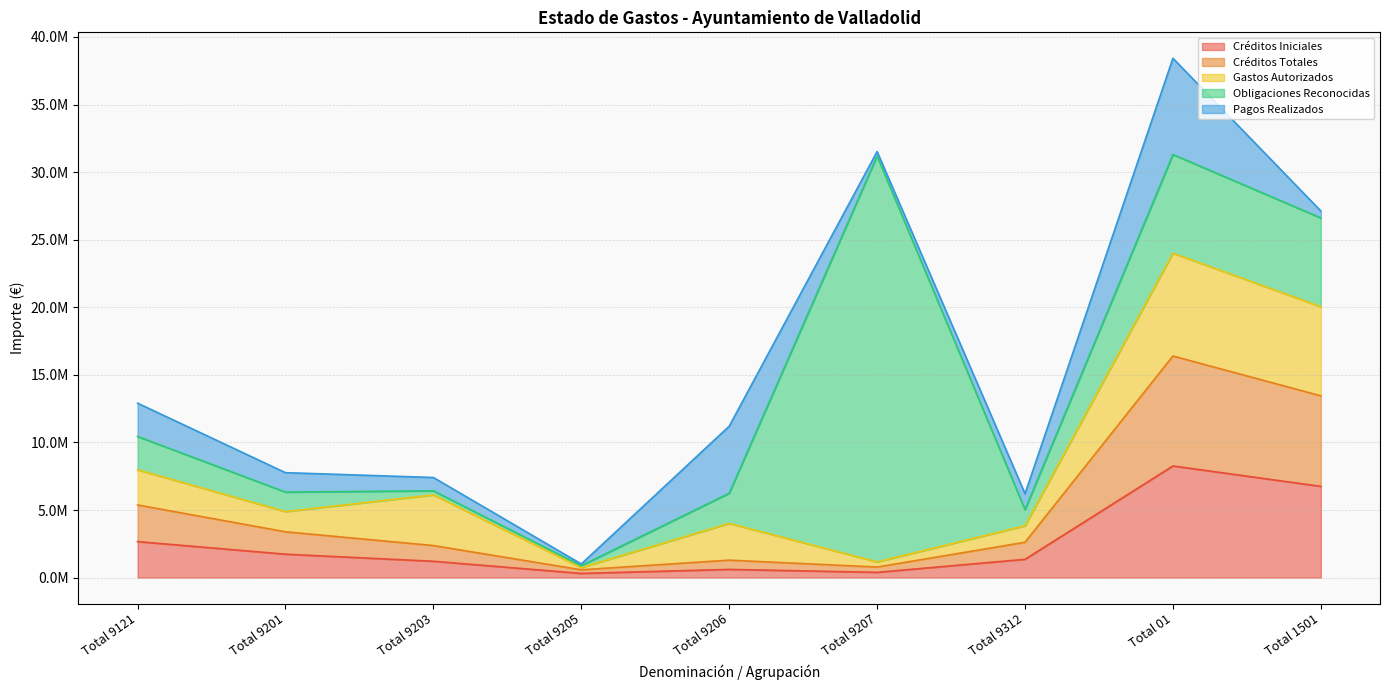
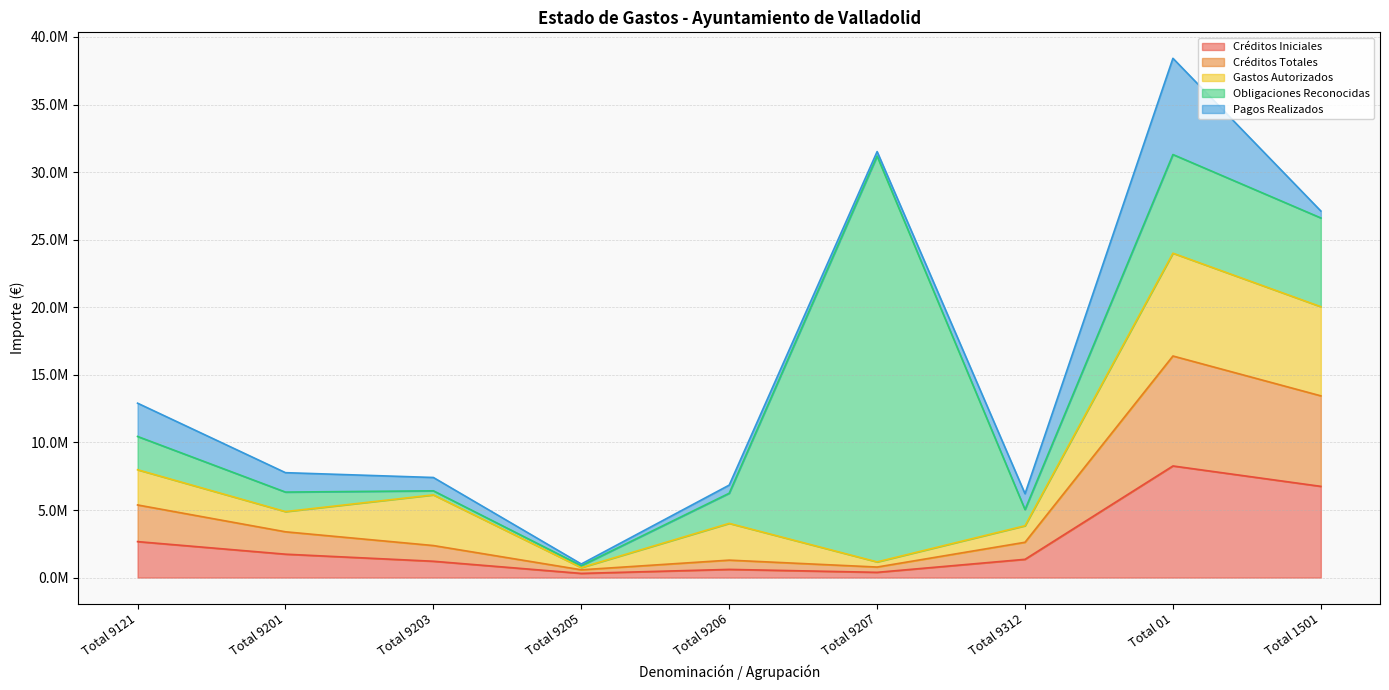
  {
    "Gastos Autorizados": {
      "Total 9121": 2600000,
      "Total 9201": 1500000,
      "Total 9203": 3700000,
      "Total 9206": 2700000,
      "Total 9207": 400000,
      "Total 9312": 1200000,
      "Total 01": 7600000,
      "Total 1501": 6600000
    },
    "Obligaciones Reconocidas": {
      "Total 9121": 2500000,
      "Total 9201": 1400000,
      "Total 9203": 300000,
      "Total 9206": 2200000,
      "Total 9207": 30000000,
      "Total 9312": 1200000,
      "Total 01": 7300000,
      "Total 1501": 6600000
    },
    "Pagos Realizados": {
      "Total 9121": 2500000,
      "Total 9201": 1400000,
      "Total 9203": 1000000,
-     "Total 9206": 5000000,
+     "Total 9206": 600000,
      "Total 9207": 300000,
      "Total 9312": 1200000,
      "Total 01": 7100000,
      "Total 1501": 500000
    }
  }
